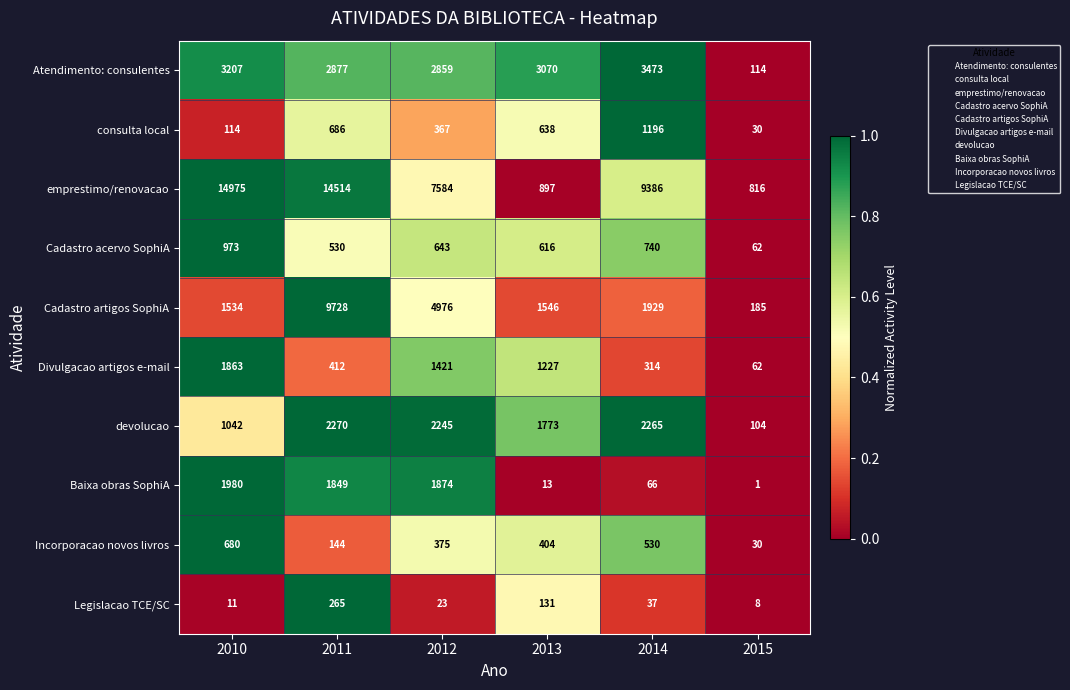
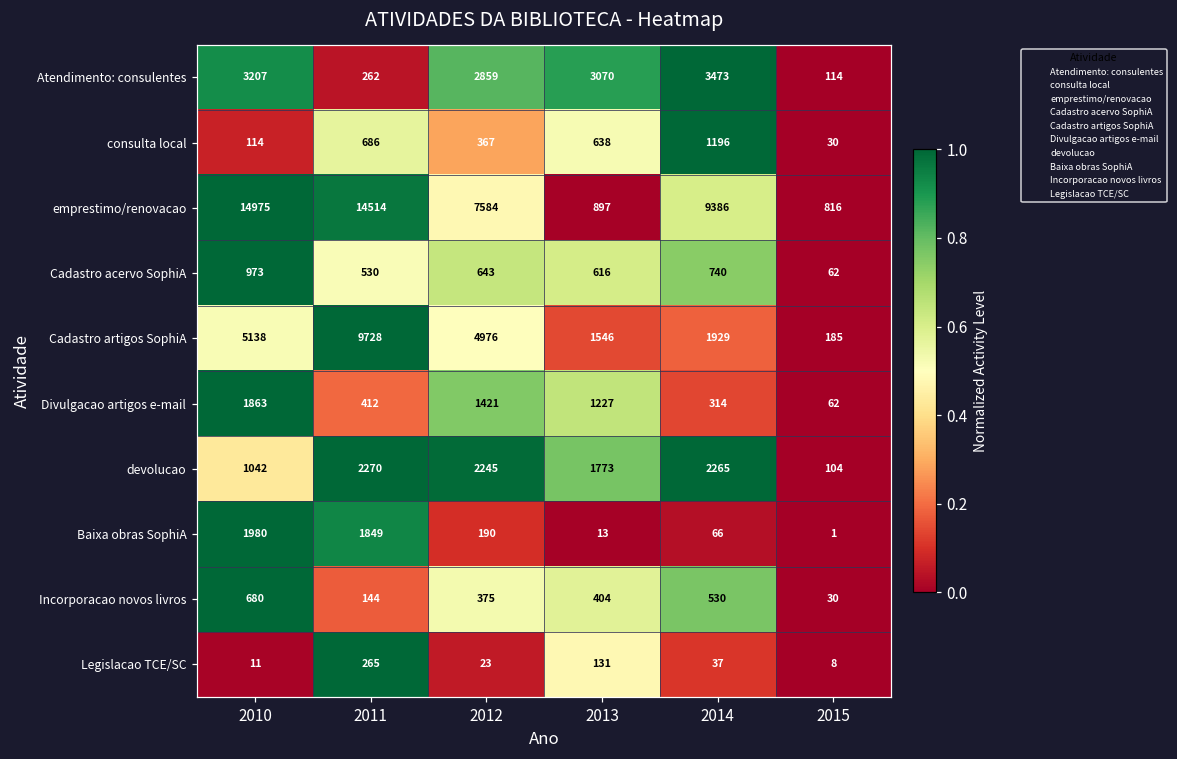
  {
    "Atendimento: consulentes": {
      "2010": 3207,
-     "2011": 2877,
+     "2011": 262,
      "2012": 2859,
      "2013": 3070,
      "2014": 3473,
      "2015": 114
    },
    "consulta local": {
      "2010": 114,
      "2011": 686,
      "2012": 367,
      "2013": 638,
      "2014": 1196,
      "2015": 30
    },
    "emprestimo/renovacao": {
      "2010": 14975,
      "2011": 14514,
      "2012": 7584,
      "2013": 897,
      "2014": 9386,
      "2015": 816
    },
    "Cadastro acervo SophiA": {
      "2010": 973,
      "2011": 530,
      "2012": 643,
      "2013": 616,
      "2014": 740,
      "2015": 62
    },
    "Cadastro artigos SophiA": {
-     "2010": 1534,
+     "2010": 5138,
      "2011": 9728,
      "2012": 4976,
      "2013": 1546,
      "2014": 1929,
      "2015": 185
    },
    "Divulgacao artigos e-mail": {
      "2010": 1863,
      "2011": 412,
      "2012": 1421,
      "2013": 1227,
      "2014": 314,
      "2015": 62
    },
    "devolucao": {
      "2010": 1042,
      "2011": 2270,
      "2012": 2245,
      "2013": 1773,
      "2014": 2265,
      "2015": 104
    },
    "Baixa obras SophiA": {
      "2010": 1980,
      "2011": 1849,
-     "2012": 1874,
+     "2012": 190,
      "2013": 13,
      "2014": 66,
      "2015": 1
    },
    "Incorporacao novos livros": {
      "2010": 680,
      "2011": 144,
      "2012": 375,
      "2013": 404,
      "2014": 530,
      "2015": 30
    },
    "Legislacao TCE/SC": {
      "2010": 11,
      "2011": 265,
      "2012": 23,
      "2013": 131,
      "2014": 37,
      "2015": 8
    }
  }
